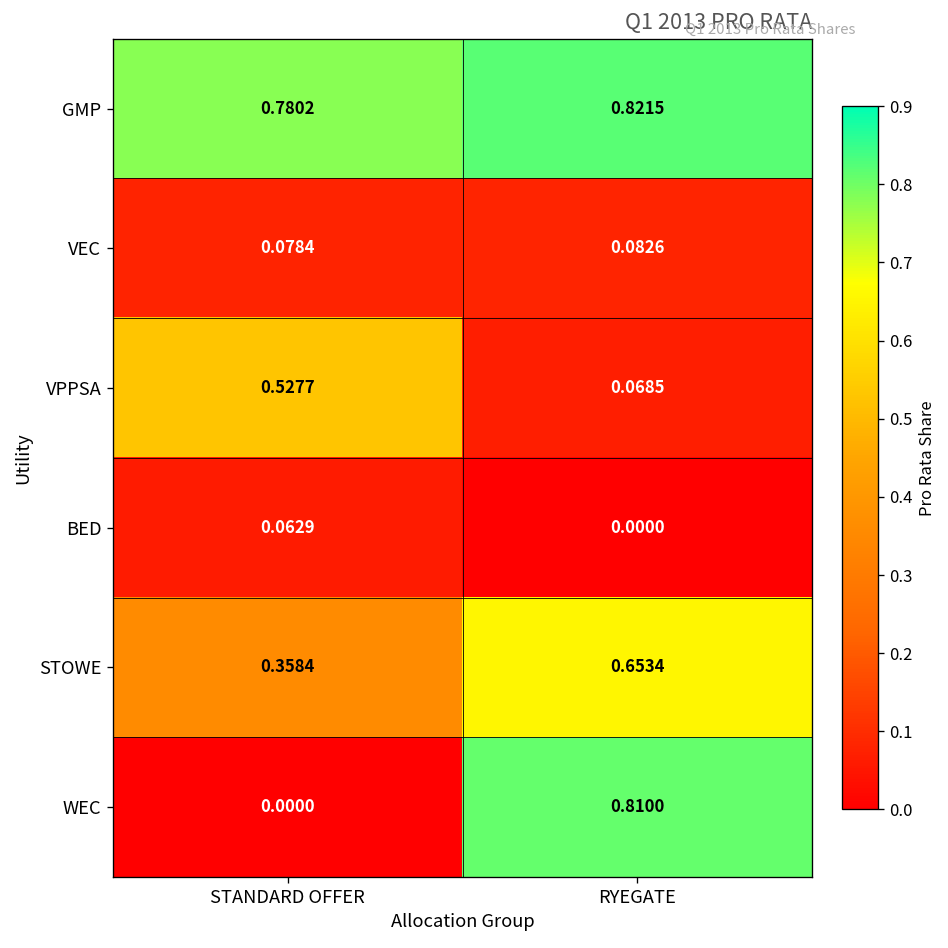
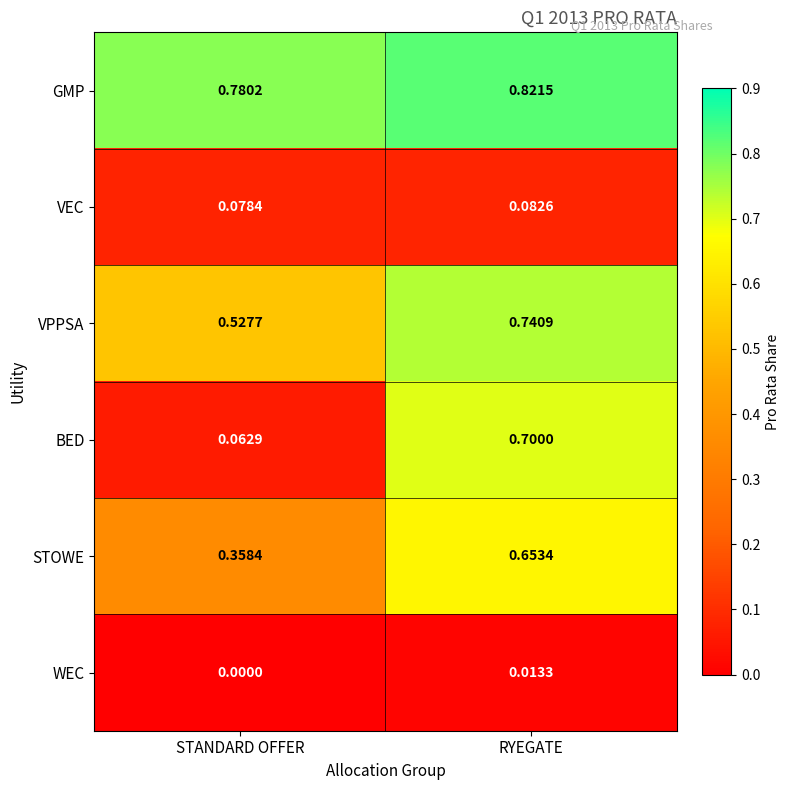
  {
    "GMP": {
      "STANDARD OFFER": 0.7802,
      "RYEGATE": 0.8215
    },
    "VEC": {
      "STANDARD OFFER": 0.0784,
      "RYEGATE": 0.0826
    },
    "VPPSA": {
      "STANDARD OFFER": 0.5277,
-     "RYEGATE": 0.0685
+     "RYEGATE": 0.7409
    },
    "BED": {
      "STANDARD OFFER": 0.0629,
-     "RYEGATE": 0.0000
+     "RYEGATE": 0.7000
    },
    "STOWE": {
      "STANDARD OFFER": 0.3584,
      "RYEGATE": 0.6534
    },
    "WEC": {
      "STANDARD OFFER": 0.0000,
-     "RYEGATE": 0.8100
+     "RYEGATE": 0.0133
    }
  }
